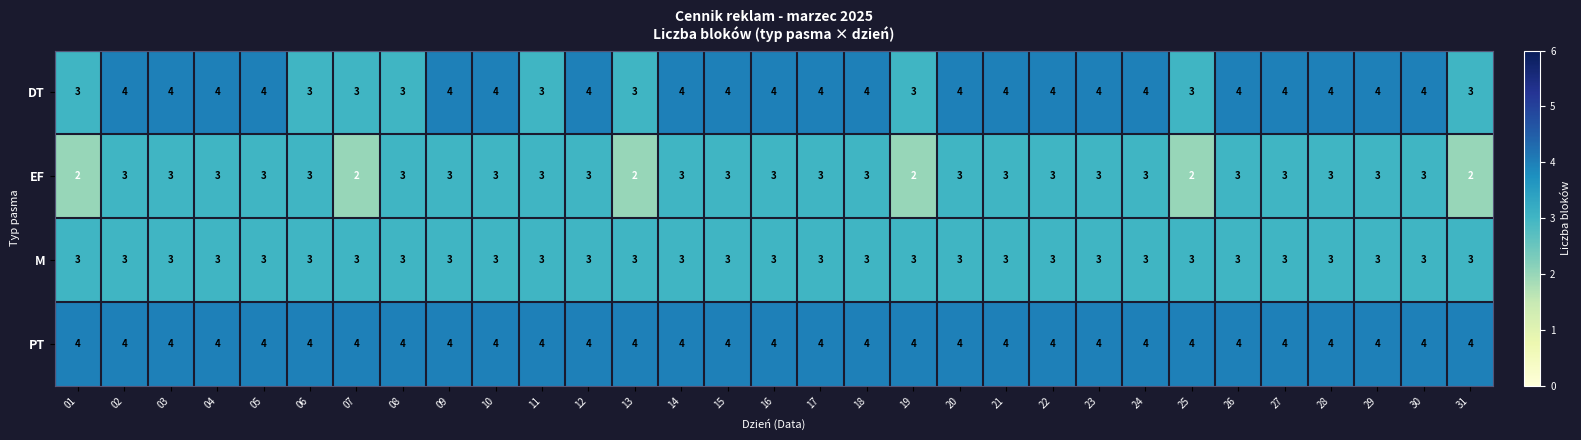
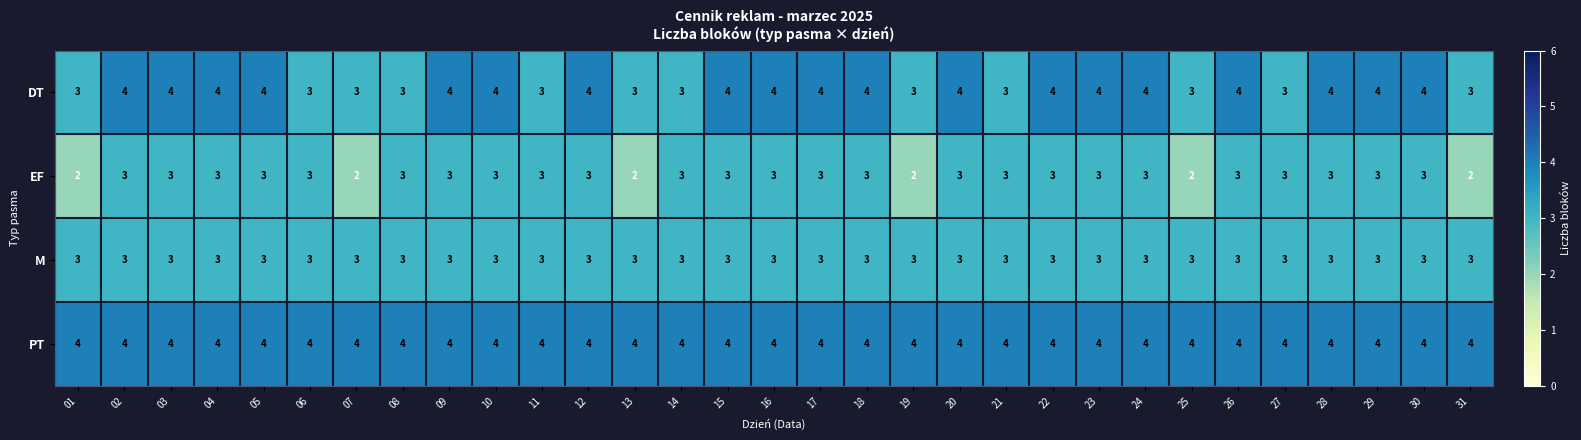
  {
    "DT": {
      "01": 3,
      "02": 4,
      "03": 4,
      "04": 4,
      "05": 4,
      "06": 3,
      "07": 3,
      "08": 3,
      "09": 4,
      "10": 4,
      "11": 3,
      "12": 4,
      "13": 3,
-     "14": 4,
+     "14": 3,
      "15": 4,
      "16": 4,
      "17": 4,
      "18": 4,
      "19": 3,
      "20": 4,
-     "21": 4,
+     "21": 3,
      "22": 4,
      "23": 4,
      "24": 4,
      "25": 3,
      "26": 4,
-     "27": 4,
+     "27": 3,
      "28": 4,
      "29": 4,
      "30": 4,
      "31": 3
    },
    "EF": {
      "01": 2,
      "02": 3,
      "03": 3,
      "04": 3,
      "05": 3,
      "06": 3,
      "07": 2,
      "08": 3,
      "09": 3,
      "10": 3,
      "11": 3,
      "12": 3,
      "13": 2,
      "14": 3,
      "15": 3,
      "16": 3,
      "17": 3,
      "18": 3,
      "19": 2,
      "20": 3,
      "21": 3,
      "22": 3,
      "23": 3,
      "24": 3,
      "25": 2,
      "26": 3,
      "27": 3,
      "28": 3,
      "29": 3,
      "30": 3,
      "31": 2
    },
    "M": {
      "01": 3,
      "02": 3,
      "03": 3,
      "04": 3,
      "05": 3,
      "06": 3,
      "07": 3,
      "08": 3,
      "09": 3,
      "10": 3,
      "11": 3,
      "12": 3,
      "13": 3,
      "14": 3,
      "15": 3,
      "16": 3,
      "17": 3,
      "18": 3,
      "19": 3,
      "20": 3,
      "21": 3,
      "22": 3,
      "23": 3,
      "24": 3,
      "25": 3,
      "26": 3,
      "27": 3,
      "28": 3,
      "29": 3,
      "30": 3,
      "31": 3
    },
    "PT": {
      "01": 4,
      "02": 4,
      "03": 4,
      "04": 4,
      "05": 4,
      "06": 4,
      "07": 4,
      "08": 4,
      "09": 4,
      "10": 4,
      "11": 4,
      "12": 4,
      "13": 4,
      "14": 4,
      "15": 4,
      "16": 4,
      "17": 4,
      "18": 4,
      "19": 4,
      "20": 4,
      "21": 4,
      "22": 4,
      "23": 4,
      "24": 4,
      "25": 4,
      "26": 4,
      "27": 4,
      "28": 4,
      "29": 4,
      "30": 4,
      "31": 4
    }
  }
